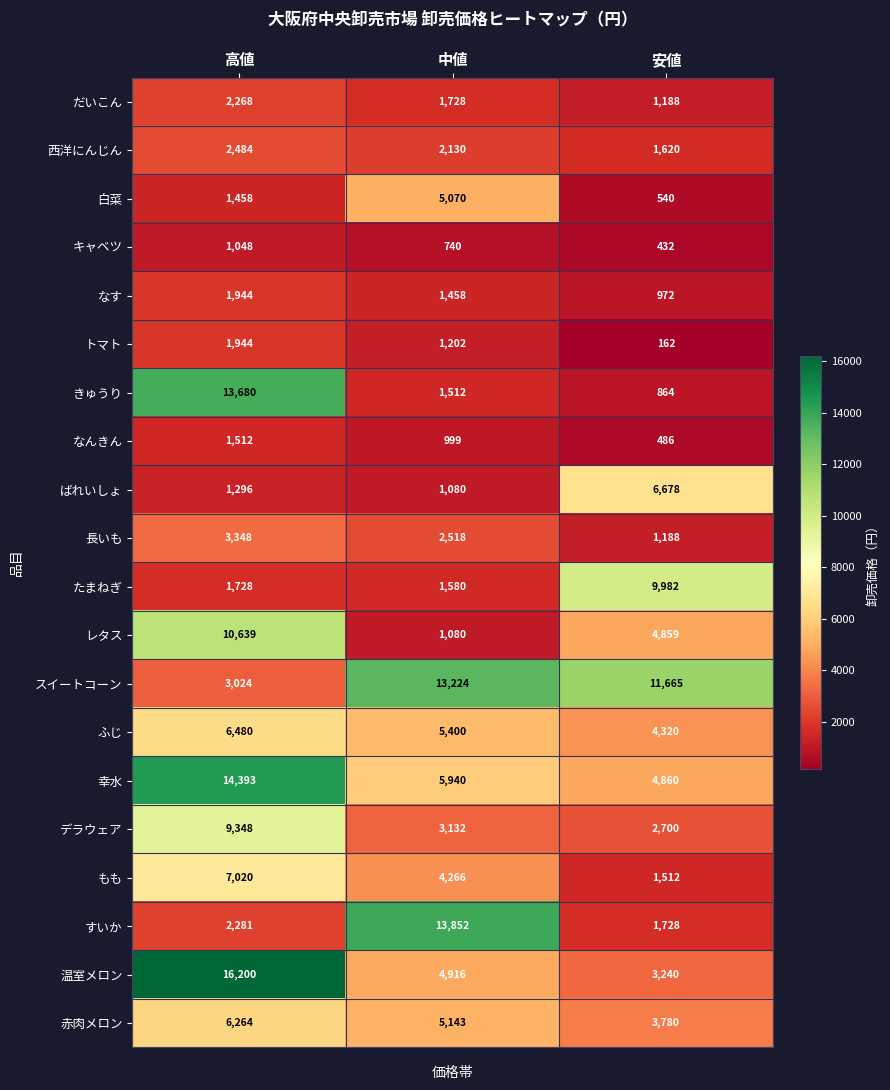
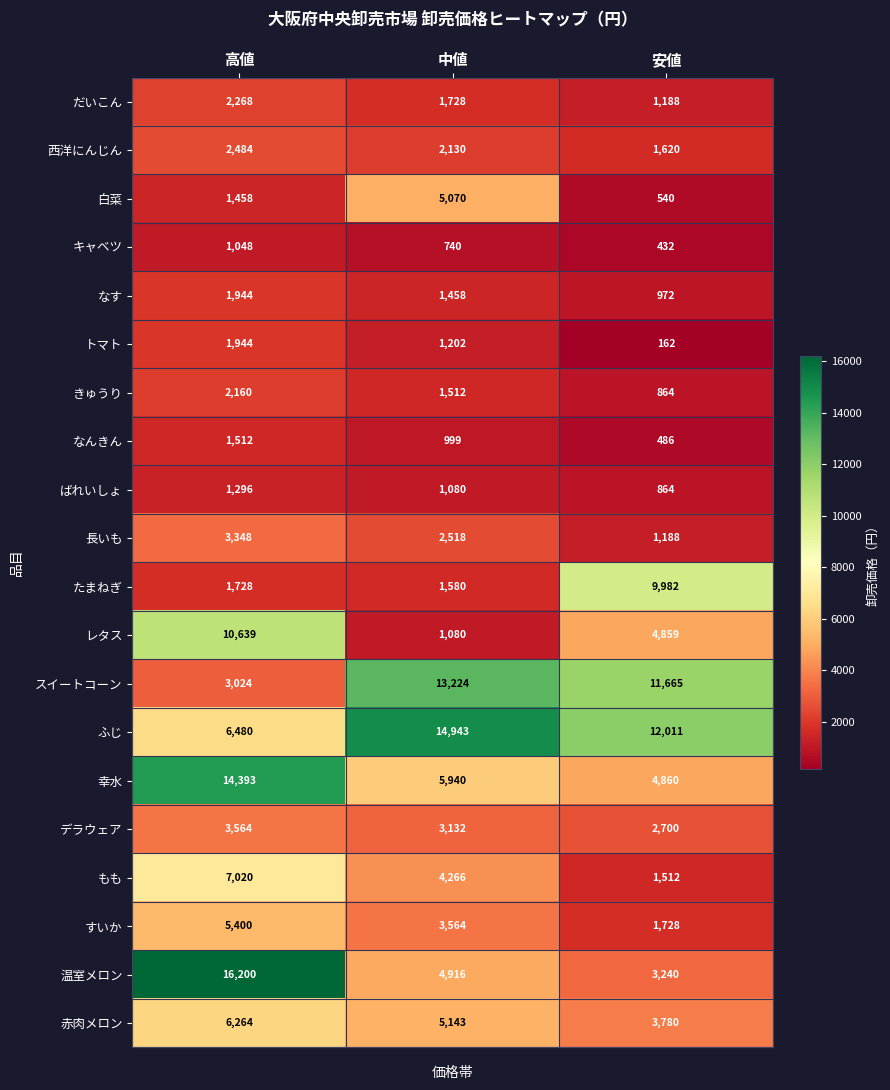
  {
    "だいこん": {
      "高値": "2,268",
      "中値": "1,728",
      "安値": "1,188"
    },
    "西洋にんじん": {
      "高値": "2,484",
      "中値": "2,130",
      "安値": "1,620"
    },
    "白菜": {
      "高値": "1,458",
      "中値": "5,070",
      "安値": "540"
    },
    "キャベツ": {
      "高値": "1,048",
      "中値": "740",
      "安値": "432"
    },
    "なす": {
      "高値": "1,944",
      "中値": "1,458",
      "安値": "972"
    },
    "トマト": {
      "高値": "1,944",
      "中値": "1,202",
      "安値": "162"
    },
    "きゅうり": {
-     "高値": "13,680",
+     "高値": "2,160",
      "中値": "1,512",
      "安値": "864"
    },
    "なんきん": {
      "高値": "1,512",
      "中値": "999",
      "安値": "486"
    },
    "ばれいしょ": {
      "高値": "1,296",
      "中値": "1,080",
-     "安値": "6,678"
+     "安値": "864"
    },
    "長いも": {
      "高値": "3,348",
      "中値": "2,518",
      "安値": "1,188"
    },
    "たまねぎ": {
      "高値": "1,728",
      "中値": "1,580",
      "安値": "9,982"
    },
    "レタス": {
      "高値": "10,639",
      "中値": "1,080",
      "安値": "4,859"
    },
    "スイートコーン": {
      "高値": "3,024",
      "中値": "13,224",
      "安値": "11,665"
    },
    "ふじ": {
      "高値": "6,480",
-     "中値": "5,400",
-     "安値": "4,320"
+     "中値": "14,943",
+     "安値": "12,011"
    },
    "幸水": {
      "高値": "14,393",
      "中値": "5,940",
      "安値": "4,860"
    },
    "デラウェア": {
-     "高値": "9,348",
+     "高値": "3,564",
      "中値": "3,132",
      "安値": "2,700"
    },
    "もも": {
      "高値": "7,020",
      "中値": "4,266",
      "安値": "1,512"
    },
    "すいか": {
-     "高値": "2,281",
-     "中値": "13,852",
+     "高値": "5,400",
+     "中値": "3,564",
      "安値": "1,728"
    },
    "温室メロン": {
      "高値": "16,200",
      "中値": "4,916",
      "安値": "3,240"
    },
    "赤肉メロン": {
      "高値": "6,264",
      "中値": "5,143",
      "安値": "3,780"
    }
  }
